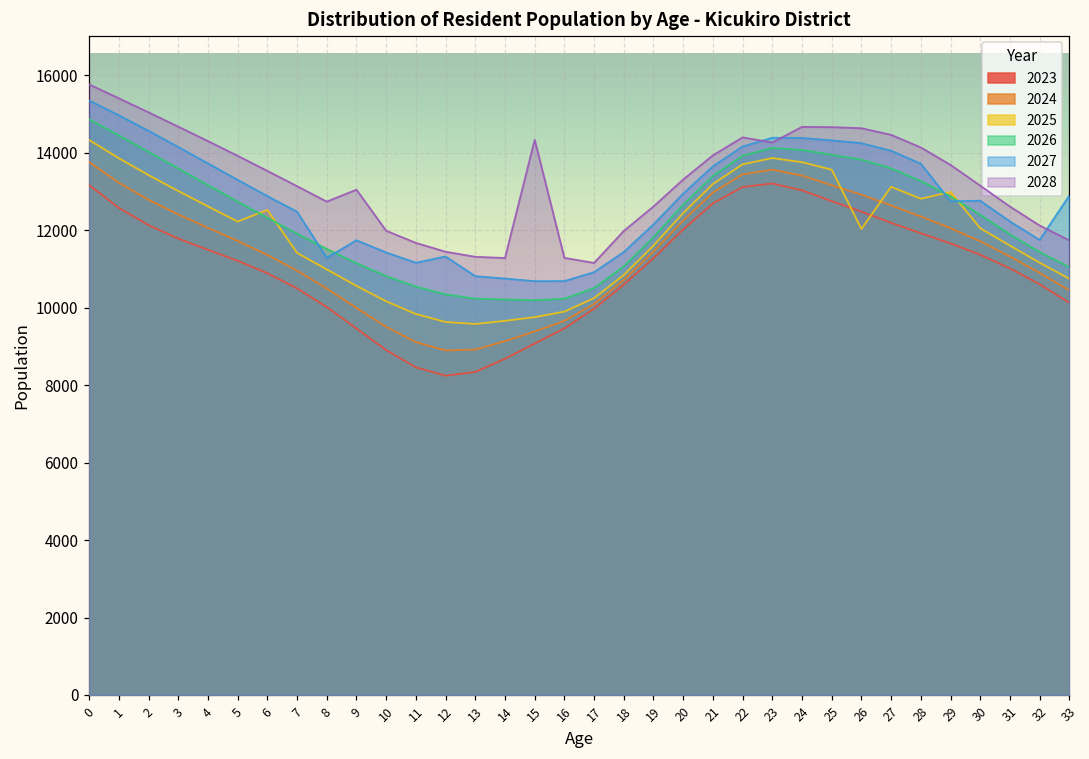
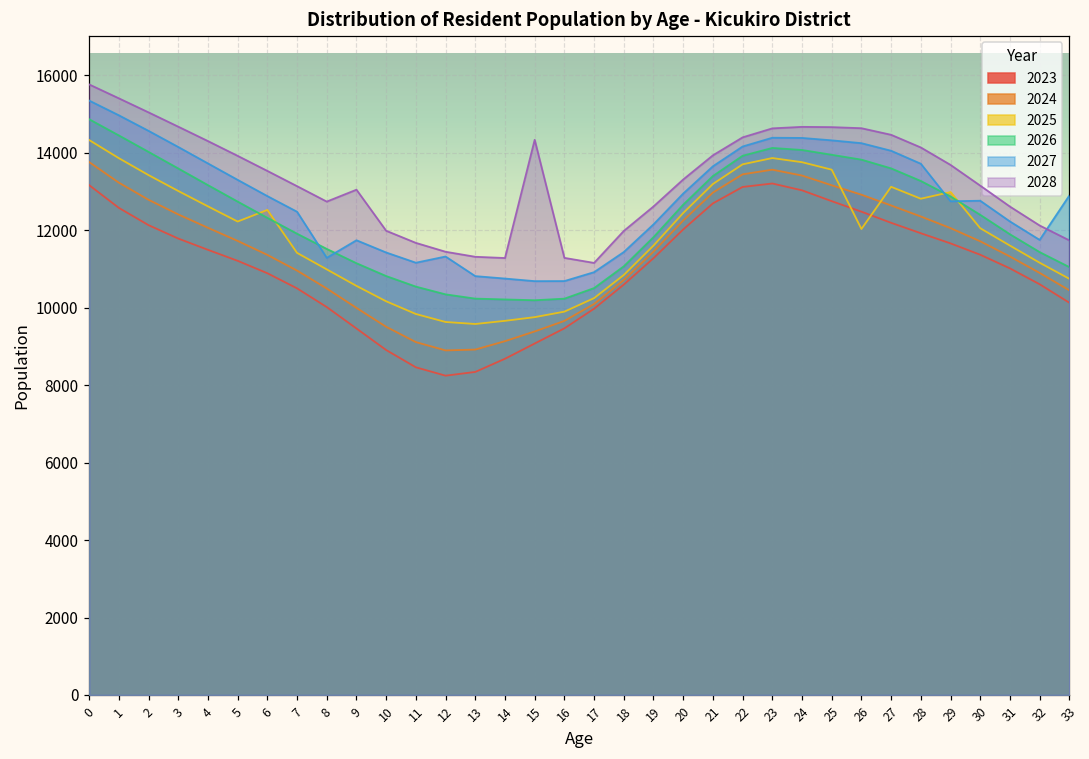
  {
    "2025": {
      "0": 14300,
      "1": 13900,
      "2": 13400,
      "3": 13000,
      "4": 12600,
      "5": 12200,
      "6": 12500,
      "7": 11400,
      "8": 11000,
      "9": 10600,
      "10": 10200,
      "11": 9800,
      "12": 9600,
      "13": 9600,
      "14": 9700,
      "15": 9800,
      "16": 9900,
      "17": 10200,
      "18": 10800,
      "19": 11600,
      "20": 12400,
      "21": 13200,
      "22": 13700,
      "23": 13900,
      "24": 13800,
      "25": 13600,
      "26": 12000,
      "27": 13100,
      "28": 12800,
      "29": 13000,
      "30": 12100,
      "31": 11600,
      "32": 11200,
      "33": 10700
    },
    "2026": {
      "0": 14900,
      "1": 14400,
      "2": 14000,
      "3": 13600,
      "4": 13200,
      "5": 12700,
      "6": 12300,
      "7": 11900,
      "8": 11500,
      "9": 11100,
      "10": 10800,
      "11": 10500,
      "12": 10300,
      "13": 10200,
      "14": 10200,
      "15": 10200,
      "16": 10200,
      "17": 10500,
      "18": 11100,
      "19": 11800,
      "20": 12700,
      "21": 13400,
      "22": 13900,
      "23": 14100,
      "24": 14100,
      "25": 13900,
      "26": 13800,
      "27": 13600,
      "28": 13300,
      "29": 12900,
      "30": 12400,
      "31": 11900,
      "32": 11400,
      "33": 11000
    },
    "2027": {
      "0": 15300,
      "1": 15000,
      "2": 14600,
      "3": 14100,
      "4": 13700,
      "5": 13300,
      "6": 12900,
      "7": 12500,
      "8": 11300,
      "9": 11700,
      "10": 11400,
      "11": 11200,
      "12": 11300,
      "13": 10800,
      "14": 10800,
      "15": 10700,
      "16": 10700,
      "17": 10900,
      "18": 11400,
      "19": 12100,
      "20": 12900,
      "21": 13600,
      "22": 14200,
      "23": 14400,
      "24": 14400,
      "25": 14300,
      "26": 14200,
      "27": 14000,
      "28": 13700,
      "29": 12700,
      "30": 12800,
      "31": 12200,
      "32": 11700,
      "33": 12900
    },
    "2028": {
      "0": 15800,
      "1": 15400,
      "2": 15000,
      "3": 14700,
      "4": 14300,
      "5": 13900,
      "6": 13500,
      "7": 13100,
      "8": 12700,
      "9": 13000,
      "10": 12000,
      "11": 11700,
      "12": 11400,
      "13": 11300,
      "14": 11300,
      "15": 14300,
      "16": 11300,
      "17": 11200,
      "18": 12000,
      "19": 12600,
      "20": 13300,
      "21": 13900,
      "22": 14400,
-     "23": 14300,
+     "23": 14600,
      "24": 14700,
      "25": 14700,
      "26": 14600,
      "27": 14500,
      "28": 14100,
      "29": 13700,
      "30": 13100,
      "31": 12600,
      "32": 12100,
      "33": 11700
    }
  }
